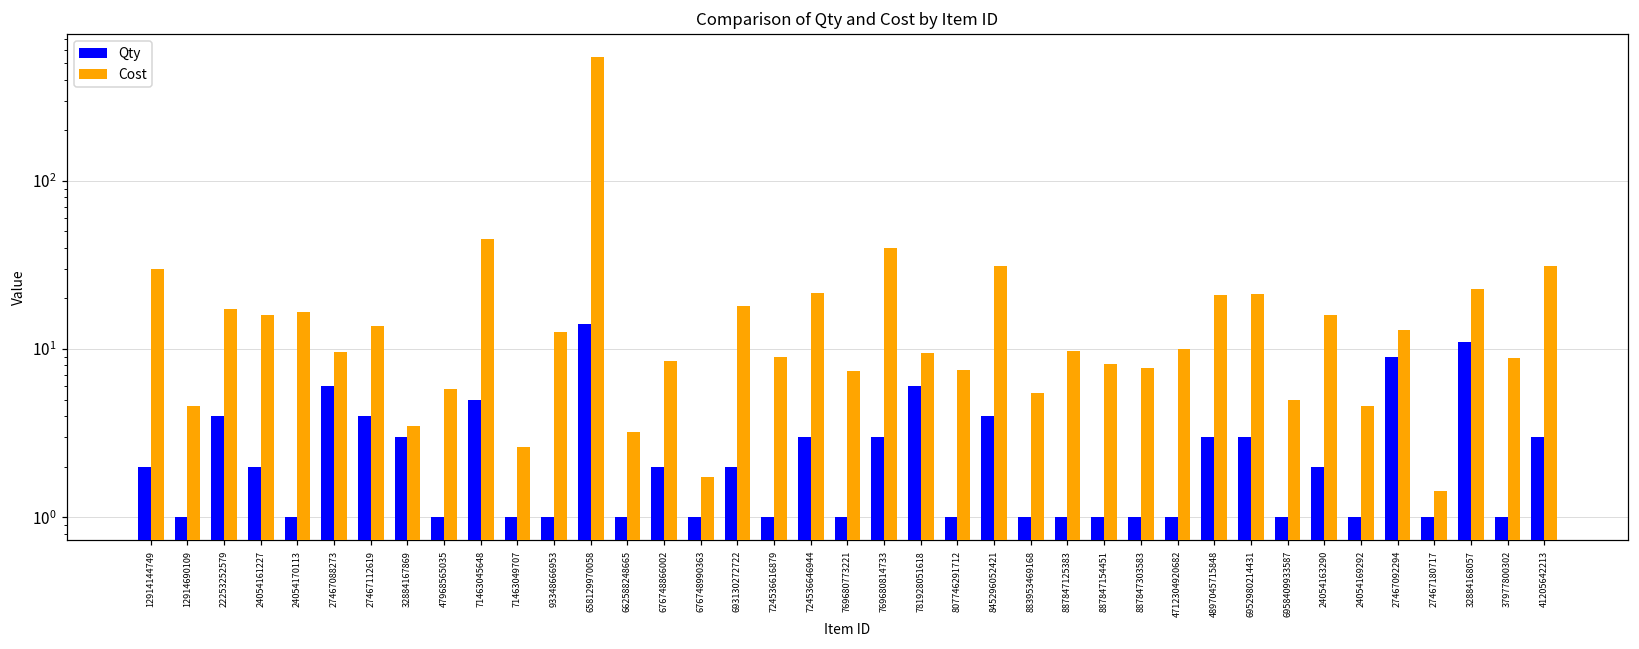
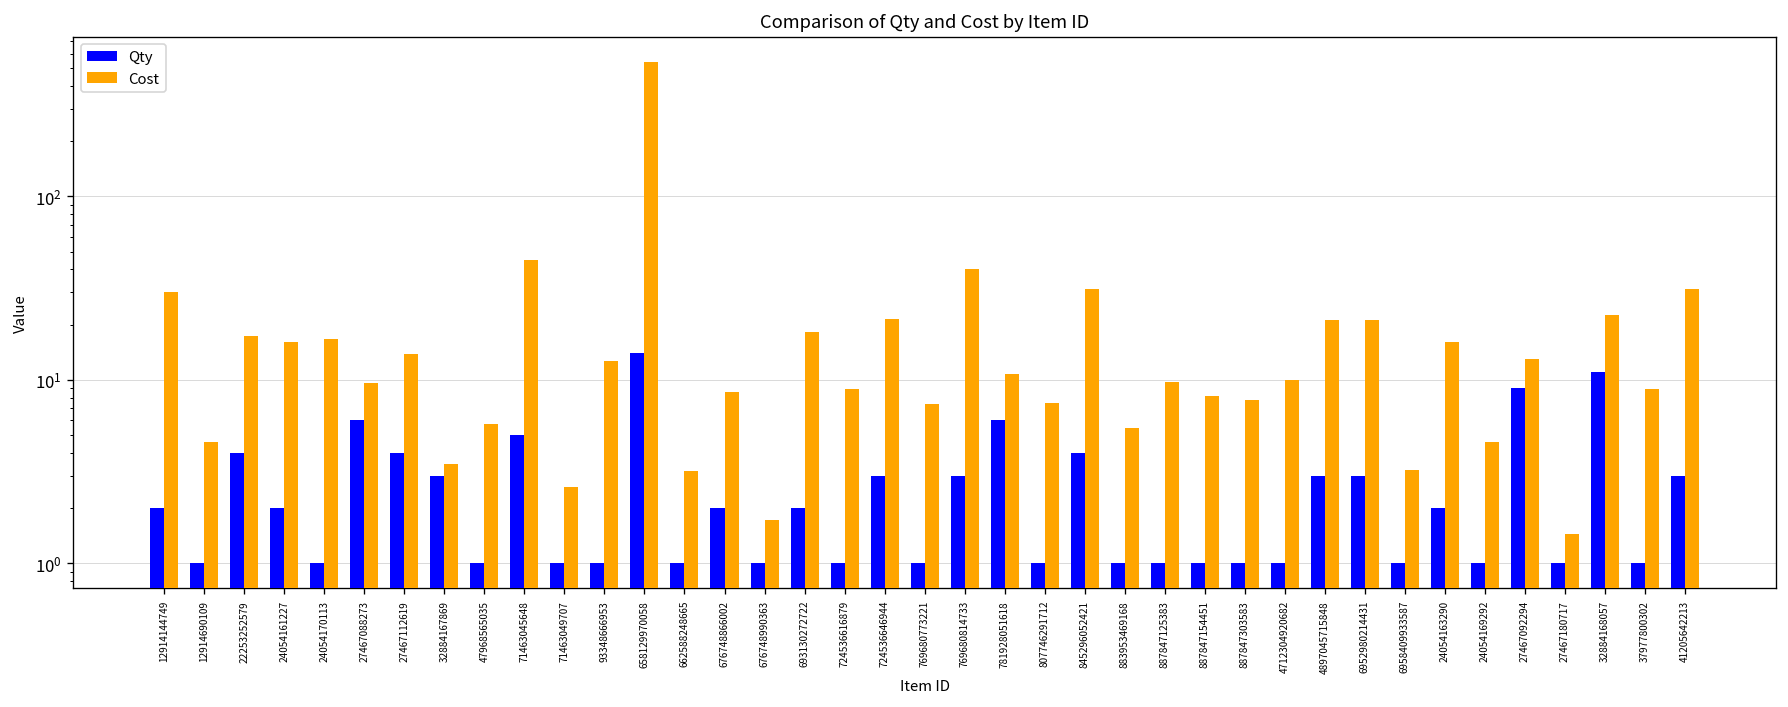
  {
    "Qty": {
      "12914144749": 2.0,
      "12914690109": 1.0,
      "22253252579": 4.0,
      "24054161227": 2.0,
      "24054170113": 1.0,
      "27467088273": 6.0,
      "27467112619": 4.0,
      "32884167869": 3.0,
      "47968565035": 1.0,
      "71463045648": 5.0,
      "71463049707": 1.0,
      "93348666953": 1.0,
      "658129970058": 14,
      "662588248665": 1.0,
      "676748866002": 2.0,
      "676748990363": 1.0,
      "693130272722": 2.0,
      "724536616879": 1.0,
      "724536646944": 3.0,
      "769680773221": 1.0,
      "769680814733": 3.0,
      "781928051618": 6.0,
      "807746291712": 1.0,
      "845296052421": 4.0,
      "883953469168": 1.0,
      "887847125383": 1.0,
      "887847154451": 1.0,
      "887847303583": 1.0,
      "4712304920682": 1.0,
      "4897045715848": 3.0,
      "6952980214431": 3.0,
      "6958409933587": 1.0,
      "24054163290": 2.0,
      "24054169292": 1.0,
      "27467092294": 9,
      "27467180717": 1.0,
      "32884168057": 11,
      "37977800302": 1.0,
      "41205642213": 3.0
    },
    "Cost": {
      "12914144749": 30,
      "12914690109": 4.6,
      "22253252579": 17,
      "24054161227": 16,
      "24054170113": 17,
      "27467088273": 10,
      "27467112619": 14,
      "32884167869": 3.5,
      "47968565035": 5.8,
      "71463045648": 45,
      "71463049707": 2.6,
      "93348666953": 13,
      "658129970058": 540,
      "662588248665": 3.2,
      "676748866002": 9,
      "676748990363": 1.7,
      "693130272722": 18,
      "724536616879": 9,
      "724536646944": 22,
      "769680773221": 7,
      "769680814733": 40,
-     "781928051618": 10,
+     "781928051618": 11,
      "807746291712": 7,
      "845296052421": 31,
      "883953469168": 5.5,
      "887847125383": 10,
      "887847154451": 8,
      "887847303583": 8,
      "4712304920682": 10,
      "4897045715848": 21,
      "6952980214431": 21,
-     "6958409933587": 5.0,
+     "6958409933587": 3.2,
      "24054163290": 16,
      "24054169292": 4.6,
      "27467092294": 13,
      "27467180717": 1.4,
      "32884168057": 23,
      "37977800302": 9,
      "41205642213": 31
    }
  }
